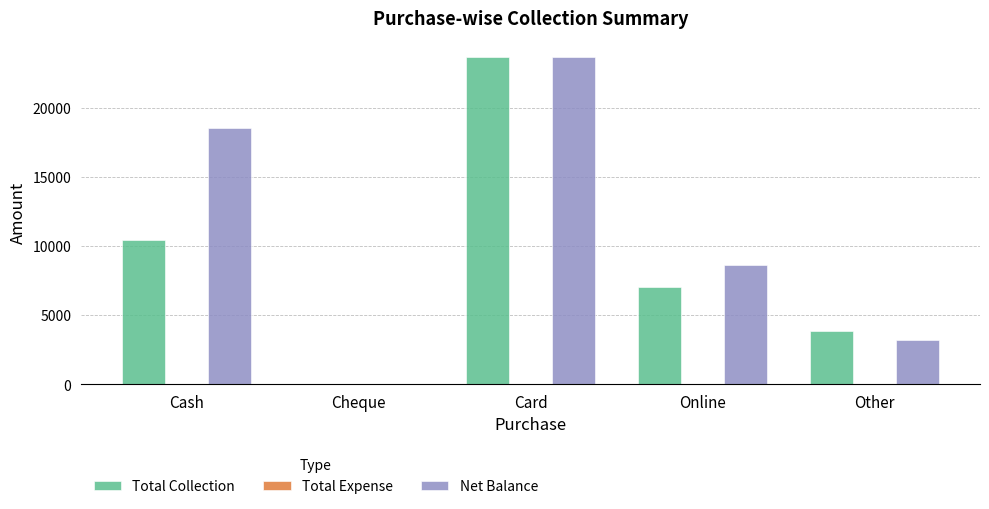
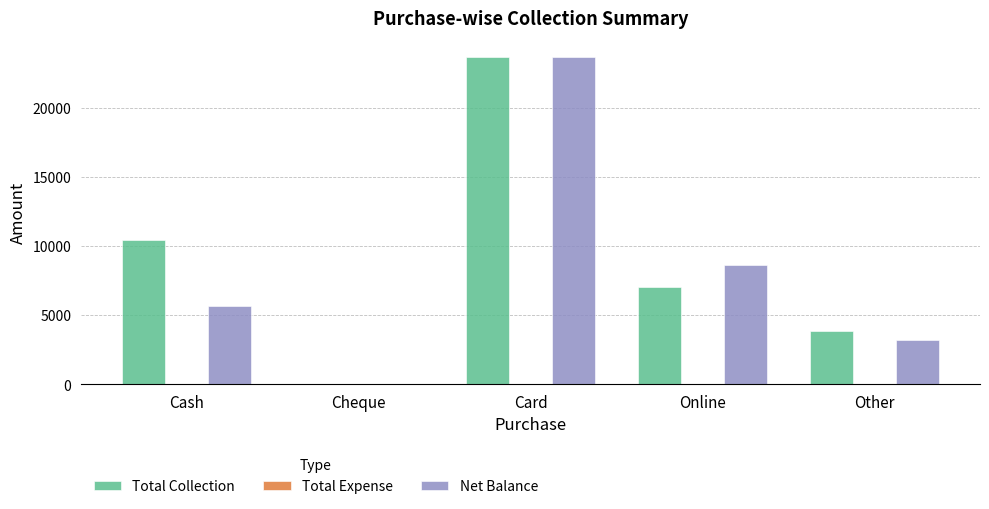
  {
    "Total Collection": {
      "Cash": 10500,
      "Cheque": 0,
      "Card": 23700,
      "Online": 7000,
      "Other": 3900
    },
    "Total Expense": {
      "Cash": 0,
      "Cheque": 0,
      "Card": 0,
      "Online": 0,
      "Other": 0
    },
    "Net Balance": {
-     "Cash": 18600,
+     "Cash": 5600,
      "Cheque": 0,
      "Card": 23700,
      "Online": 8600,
      "Other": 3200
    }
  }
